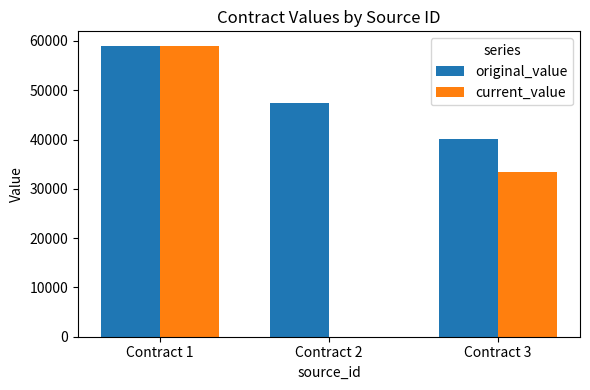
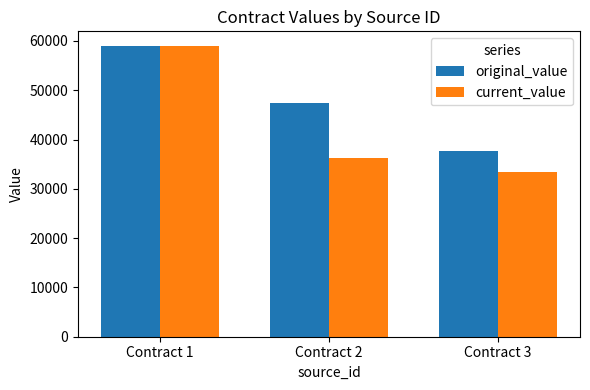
  {
    "original_value": {
      "Contract 1": 59000,
      "Contract 2": 47000,
-     "Contract 3": 40000
+     "Contract 3": 38000
    },
    "current_value": {
      "Contract 1": 59000,
-     "Contract 2": 0,
+     "Contract 2": 36000,
      "Contract 3": 34000
    }
  }
